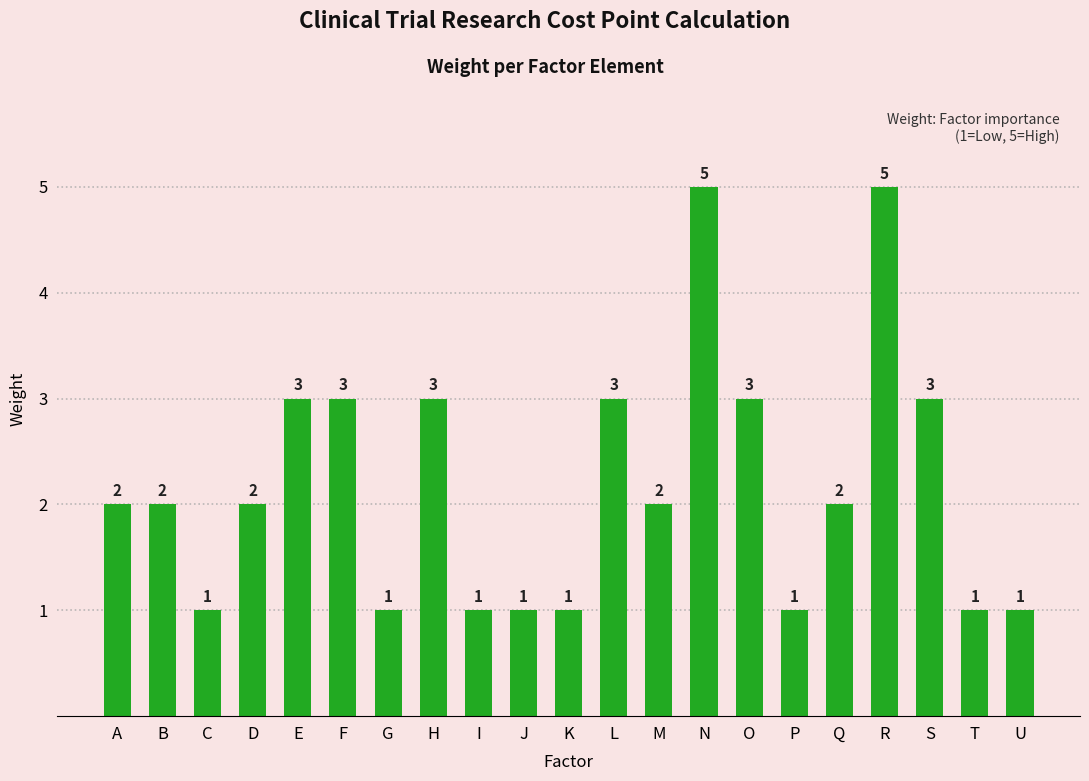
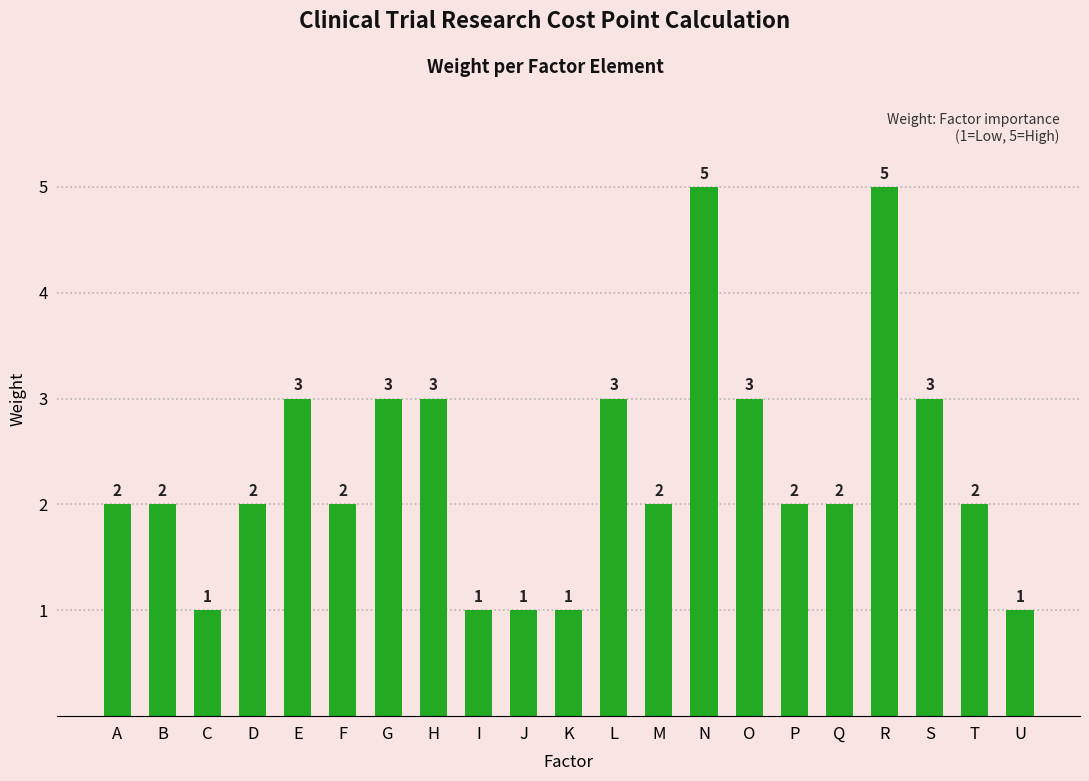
  {
    "A": 2,
    "B": 2,
    "C": 1,
    "D": 2,
    "E": 3,
-   "F": 3,
-   "G": 1,
+   "F": 2,
+   "G": 3,
    "H": 3,
    "I": 1,
    "J": 1,
    "K": 1,
    "L": 3,
    "M": 2,
    "N": 5,
    "O": 3,
-   "P": 1,
+   "P": 2,
    "Q": 2,
    "R": 5,
    "S": 3,
-   "T": 1,
+   "T": 2,
    "U": 1
  }
